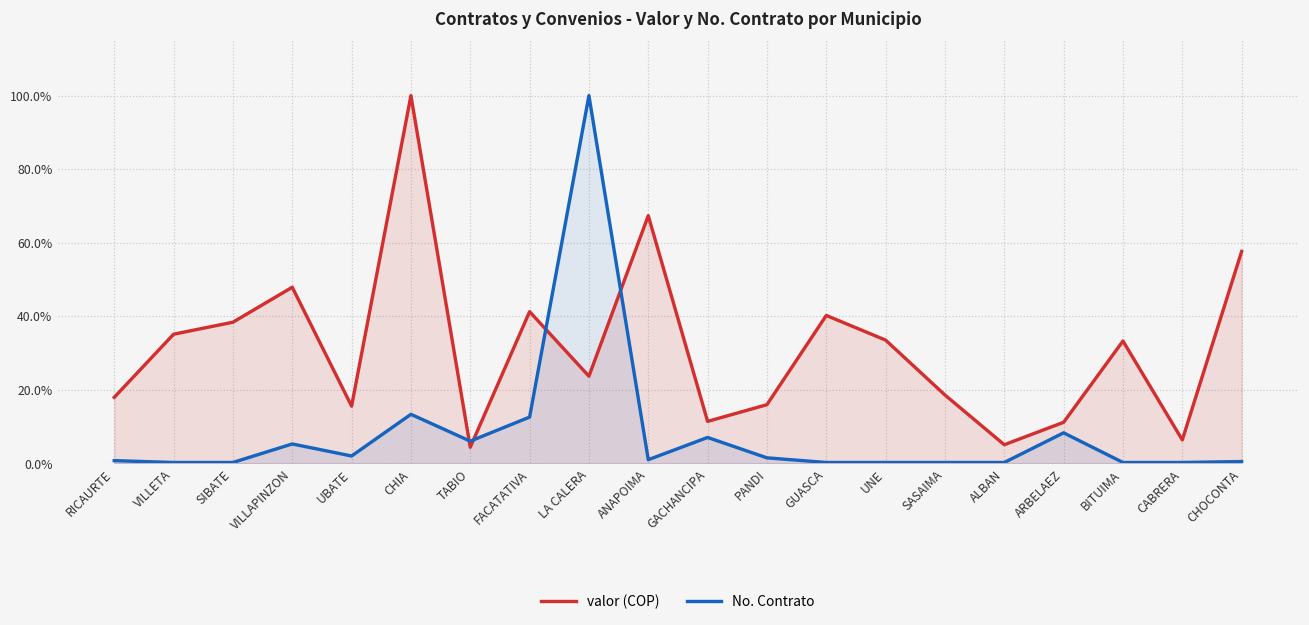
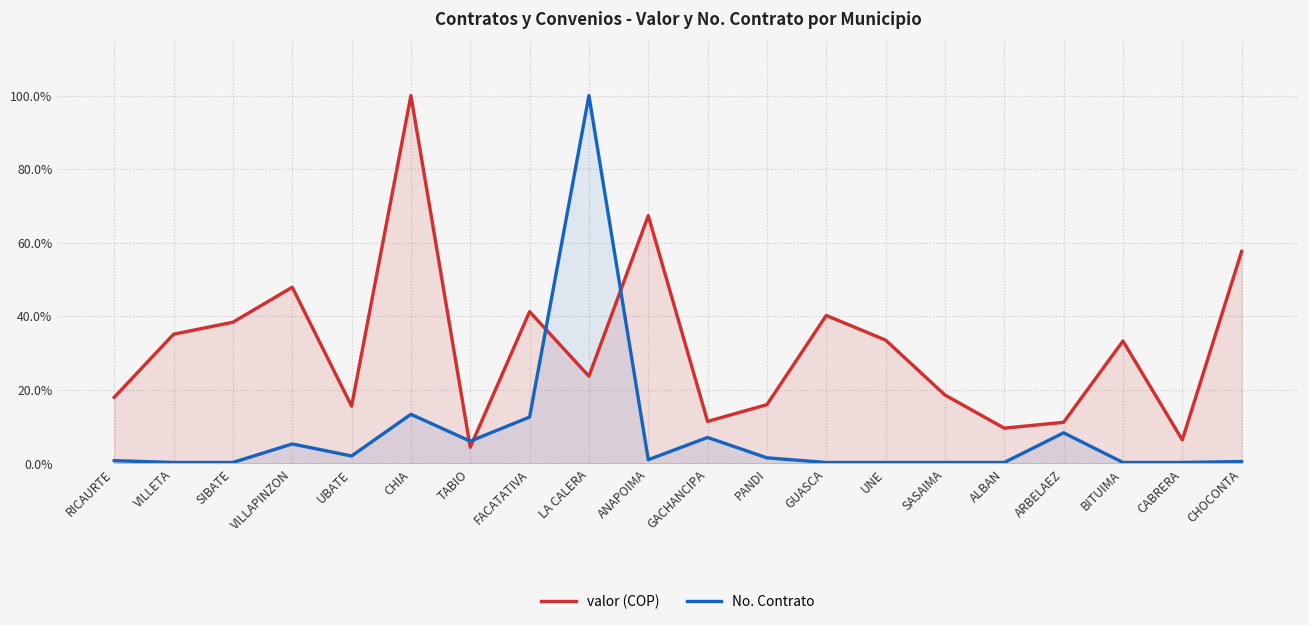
  {
    "valor (COP)": {
      "RICAURTE": "18%",
      "VILLETA": "35%",
      "SIBATE": "38%",
      "VILLAPINZON": "48%",
      "UBATE": "16%",
      "CHIA": "100%",
      "TABIO": "4%",
      "FACATATIVA": "41%",
      "LA CALERA": "24%",
      "ANAPOIMA": "67%",
      "GACHANCIPA": "11%",
      "PANDI": "16%",
      "GUASCA": "40%",
      "UNE": "34%",
      "SASAIMA": "19%",
-     "ALBAN": "5%",
+     "ALBAN": "10%",
      "ARBELAEZ": "11%",
      "BITUIMA": "33%",
      "CABRERA": "6%",
      "CHOCONTA": "58%"
    },
    "No. Contrato": {
      "RICAURTE": "1%",
      "VILLETA": "0%",
      "SIBATE": "0%",
      "VILLAPINZON": "5%",
      "UBATE": "2%",
      "CHIA": "13%",
      "TABIO": "6%",
      "FACATATIVA": "13%",
      "LA CALERA": "100%",
      "ANAPOIMA": "1%",
      "GACHANCIPA": "7%",
      "PANDI": "2%",
      "GUASCA": "0%",
      "UNE": "0%",
      "SASAIMA": "0%",
      "ALBAN": "0%",
      "ARBELAEZ": "8%",
      "BITUIMA": "0%",
      "CABRERA": "0%",
      "CHOCONTA": "1%"
    }
  }
